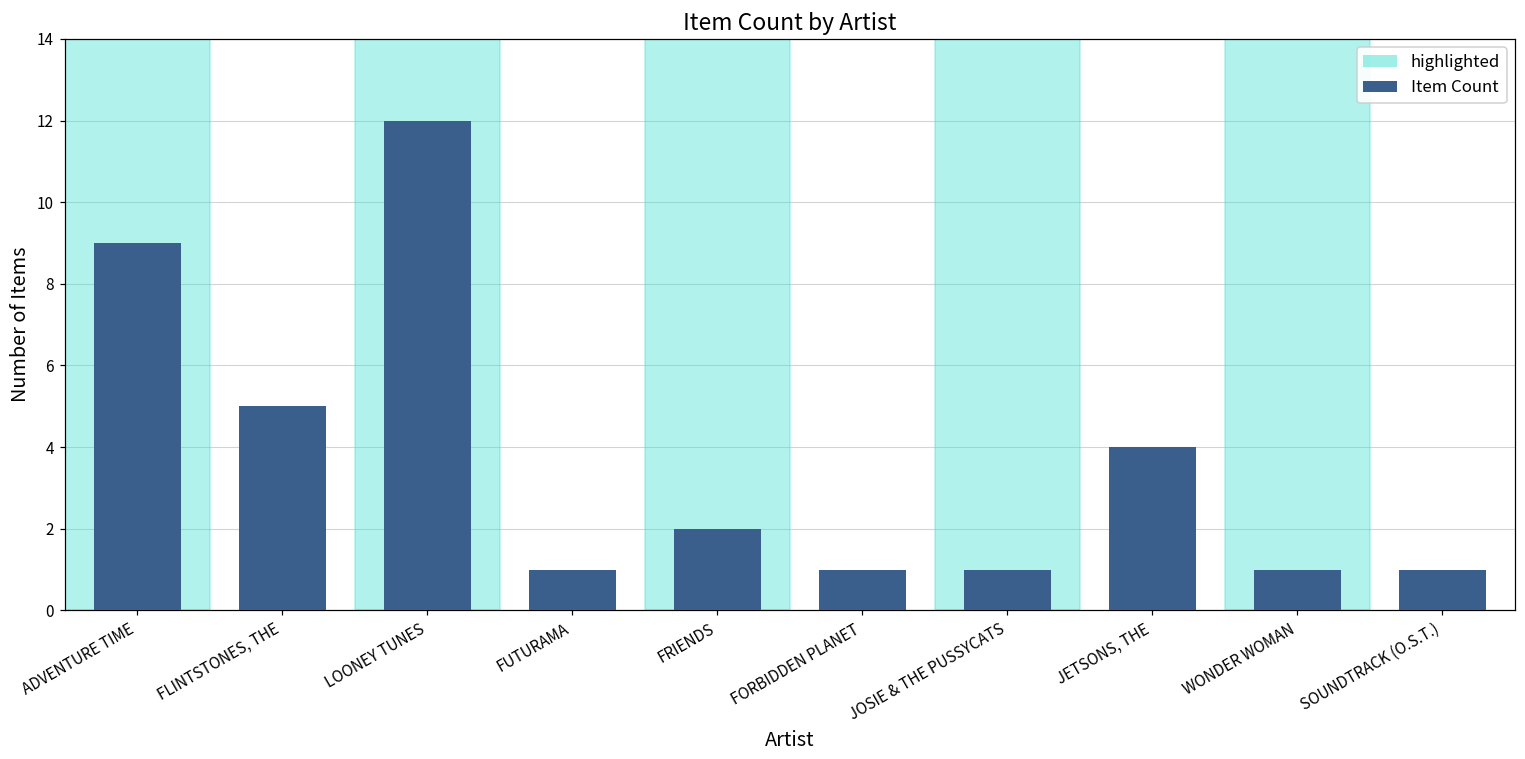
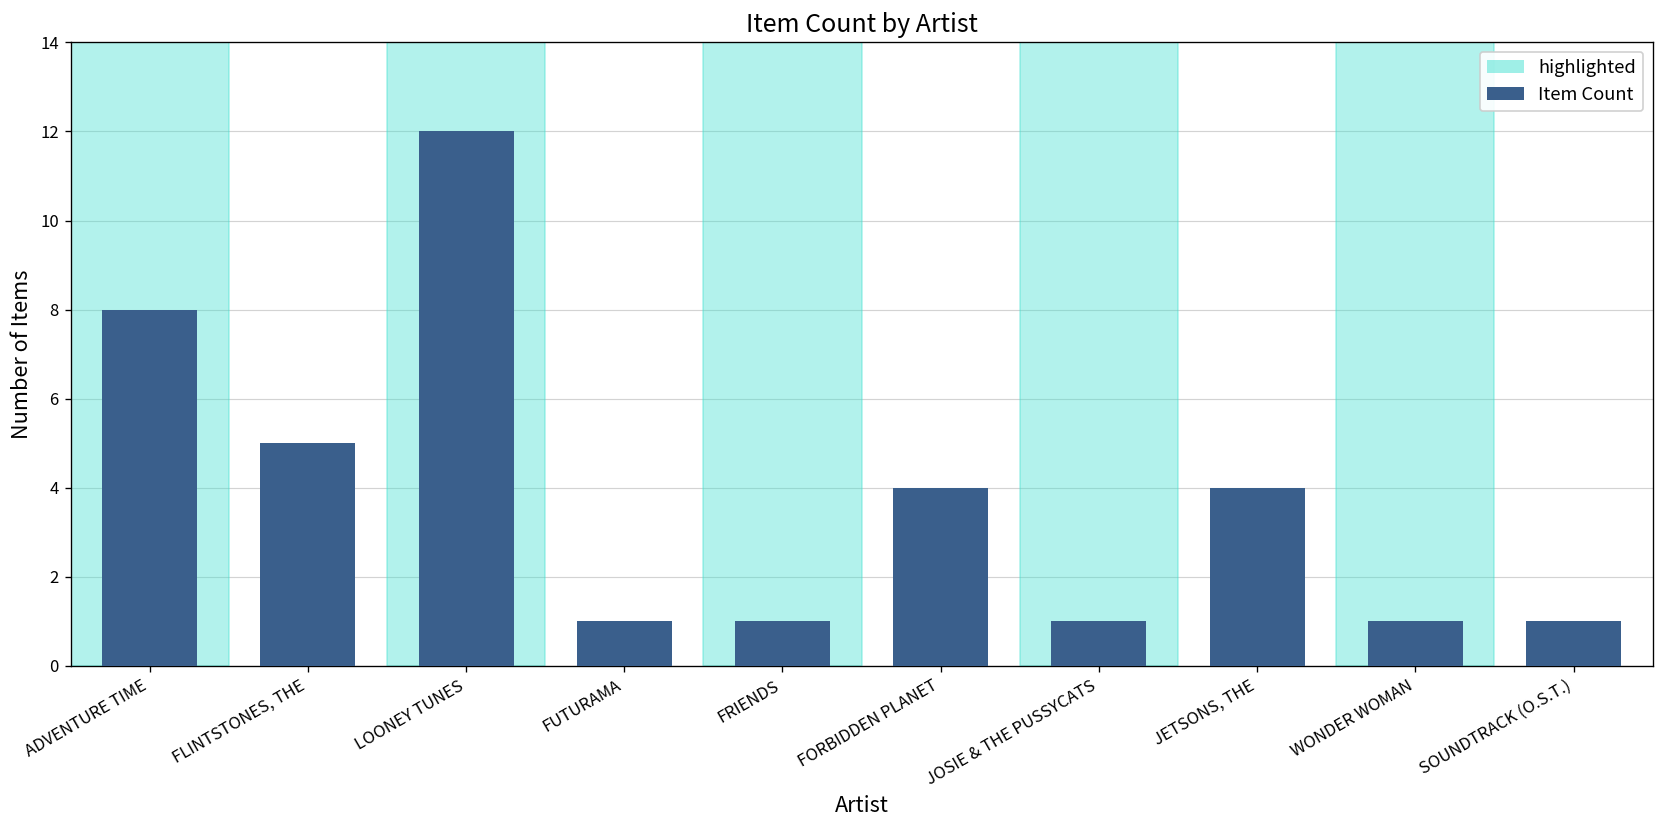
  {
-   "ADVENTURE TIME": 9,
+   "ADVENTURE TIME": 8,
    "FLINTSTONES, THE": 5,
    "LOONEY TUNES": 12,
    "FUTURAMA": 1,
-   "FRIENDS": 2,
-   "FORBIDDEN PLANET": 1,
+   "FRIENDS": 1,
+   "FORBIDDEN PLANET": 4,
    "JOSIE & THE PUSSYCATS": 1,
    "JETSONS, THE": 4,
    "WONDER WOMAN": 1,
    "SOUNDTRACK (O.S.T.)": 1
  }
